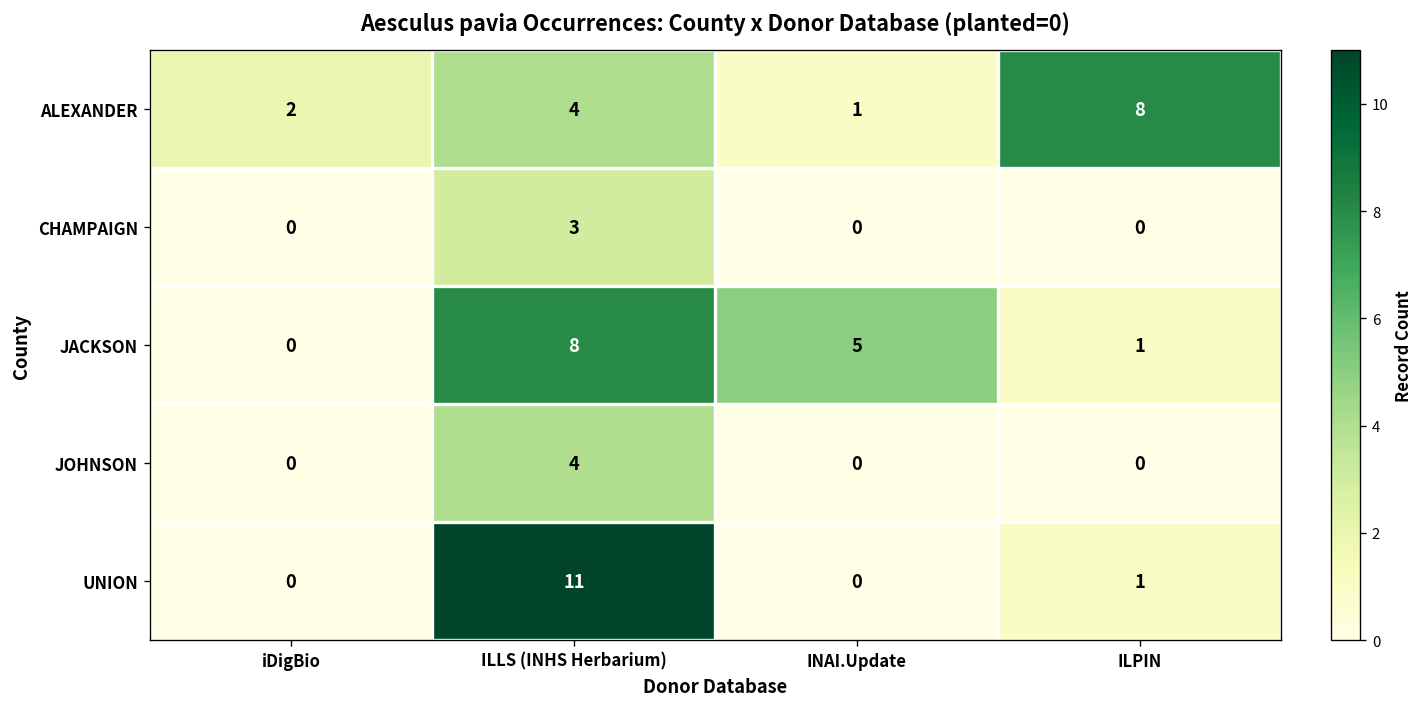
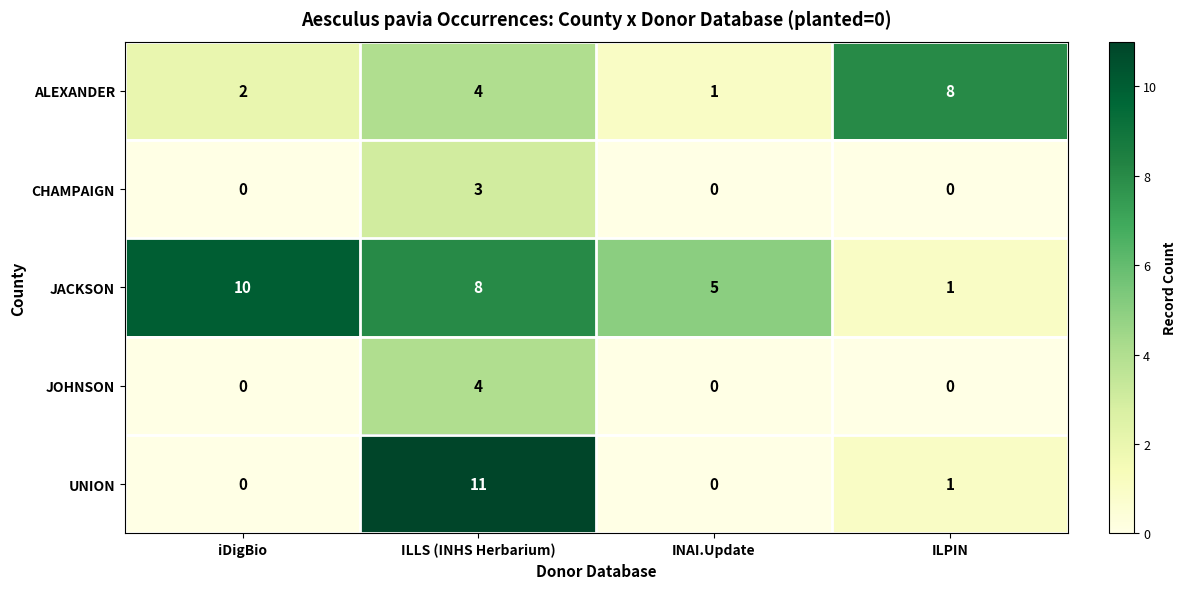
  {
    "ALEXANDER": {
      "iDigBio": 2,
      "ILLS (INHS Herbarium)": 4,
      "INAI.Update": 1,
      "ILPIN": 8
    },
    "CHAMPAIGN": {
      "iDigBio": 0,
      "ILLS (INHS Herbarium)": 3,
      "INAI.Update": 0,
      "ILPIN": 0
    },
    "JACKSON": {
-     "iDigBio": 0,
+     "iDigBio": 10,
      "ILLS (INHS Herbarium)": 8,
      "INAI.Update": 5,
      "ILPIN": 1
    },
    "JOHNSON": {
      "iDigBio": 0,
      "ILLS (INHS Herbarium)": 4,
      "INAI.Update": 0,
      "ILPIN": 0
    },
    "UNION": {
      "iDigBio": 0,
      "ILLS (INHS Herbarium)": 11,
      "INAI.Update": 0,
      "ILPIN": 1
    }
  }
